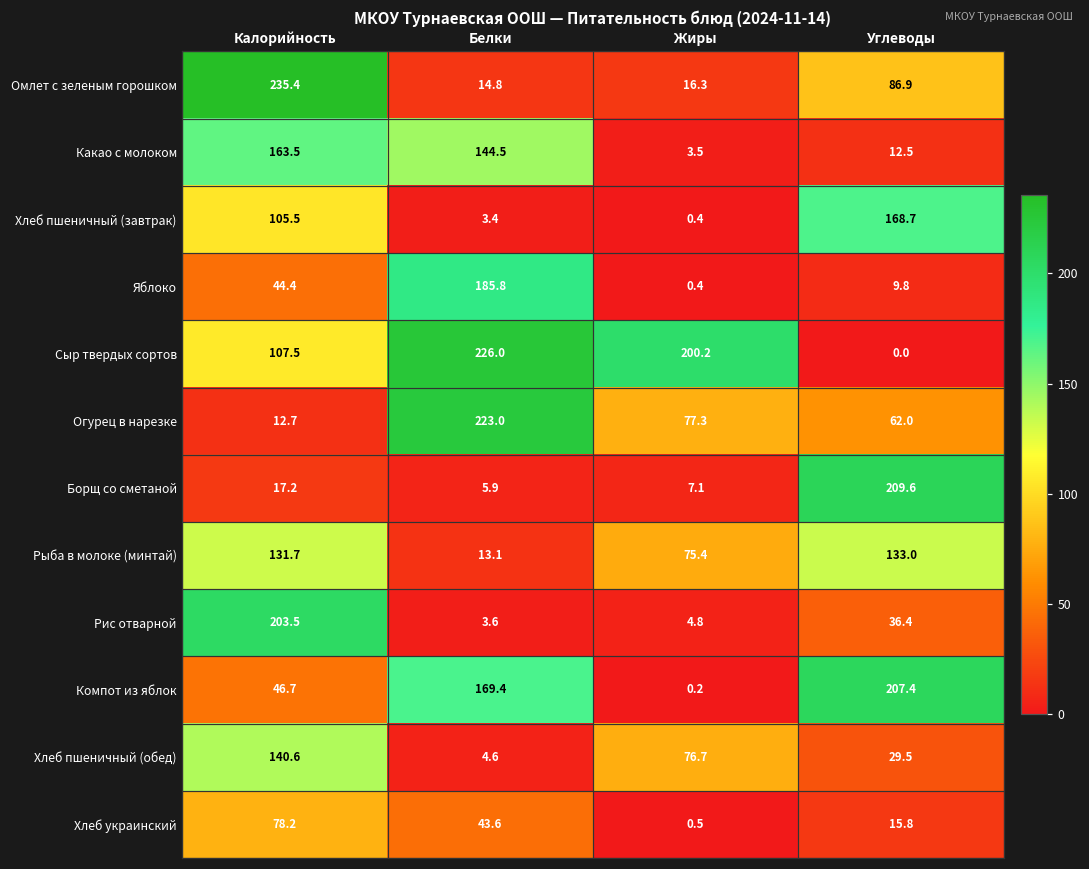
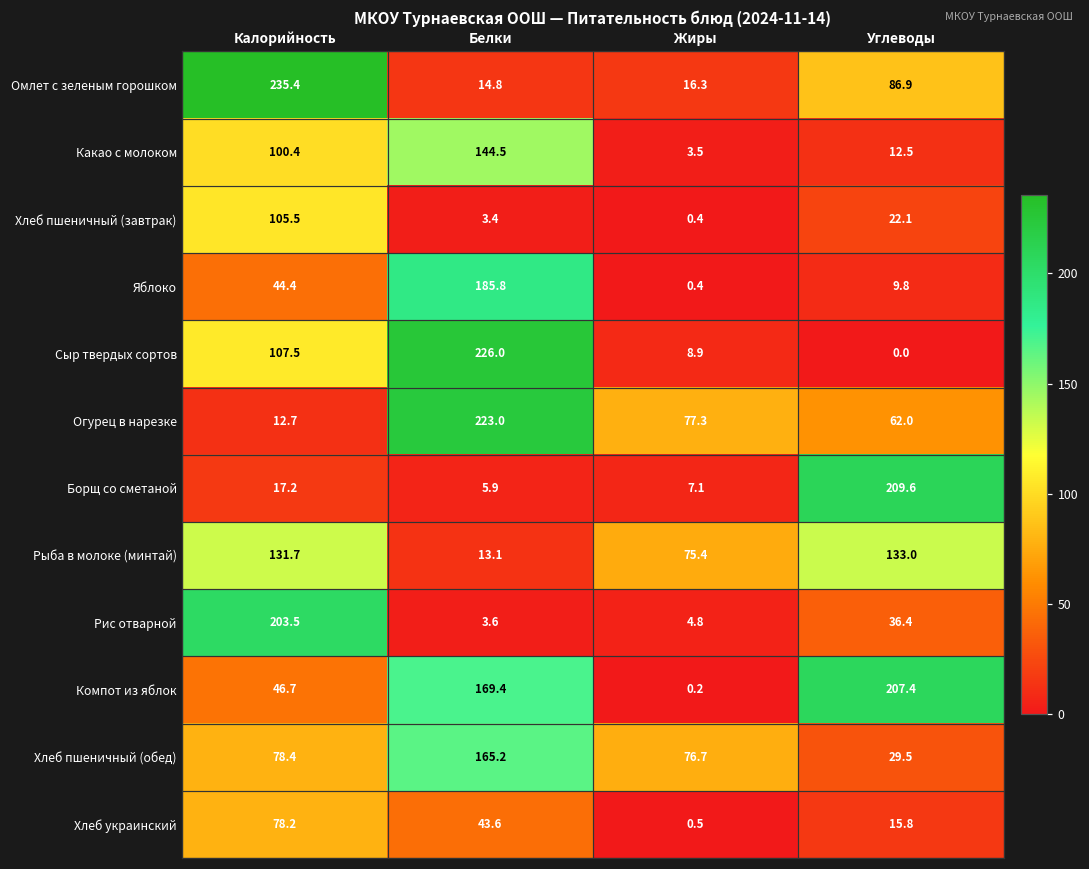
  {
    "Омлет с зеленым горошком": {
      "Калорийность": 235.4,
      "Белки": 14.8,
      "Жиры": 16.3,
      "Углеводы": 86.9
    },
    "Какао с молоком": {
-     "Калорийность": 163.5,
+     "Калорийность": 100.4,
      "Белки": 144.5,
      "Жиры": 3.5,
      "Углеводы": 12.5
    },
    "Хлеб пшеничный (завтрак)": {
      "Калорийность": 105.5,
      "Белки": 3.4,
      "Жиры": 0.4,
-     "Углеводы": 168.7
+     "Углеводы": 22.1
    },
    "Яблоко": {
      "Калорийность": 44.4,
      "Белки": 185.8,
      "Жиры": 0.4,
      "Углеводы": 9.8
    },
    "Сыр твердых сортов": {
      "Калорийность": 107.5,
      "Белки": 226.0,
-     "Жиры": 200.2,
+     "Жиры": 8.9,
      "Углеводы": 0.0
    },
    "Огурец в нарезке": {
      "Калорийность": 12.7,
      "Белки": 223.0,
      "Жиры": 77.3,
      "Углеводы": 62.0
    },
    "Борщ со сметаной": {
      "Калорийность": 17.2,
      "Белки": 5.9,
      "Жиры": 7.1,
      "Углеводы": 209.6
    },
    "Рыба в молоке (минтай)": {
      "Калорийность": 131.7,
      "Белки": 13.1,
      "Жиры": 75.4,
      "Углеводы": 133.0
    },
    "Рис отварной": {
      "Калорийность": 203.5,
      "Белки": 3.6,
      "Жиры": 4.8,
      "Углеводы": 36.4
    },
    "Компот из яблок": {
      "Калорийность": 46.7,
      "Белки": 169.4,
      "Жиры": 0.2,
      "Углеводы": 207.4
    },
    "Хлеб пшеничный (обед)": {
-     "Калорийность": 140.6,
-     "Белки": 4.6,
+     "Калорийность": 78.4,
+     "Белки": 165.2,
      "Жиры": 76.7,
      "Углеводы": 29.5
    },
    "Хлеб украинский": {
      "Калорийность": 78.2,
      "Белки": 43.6,
      "Жиры": 0.5,
      "Углеводы": 15.8
    }
  }
